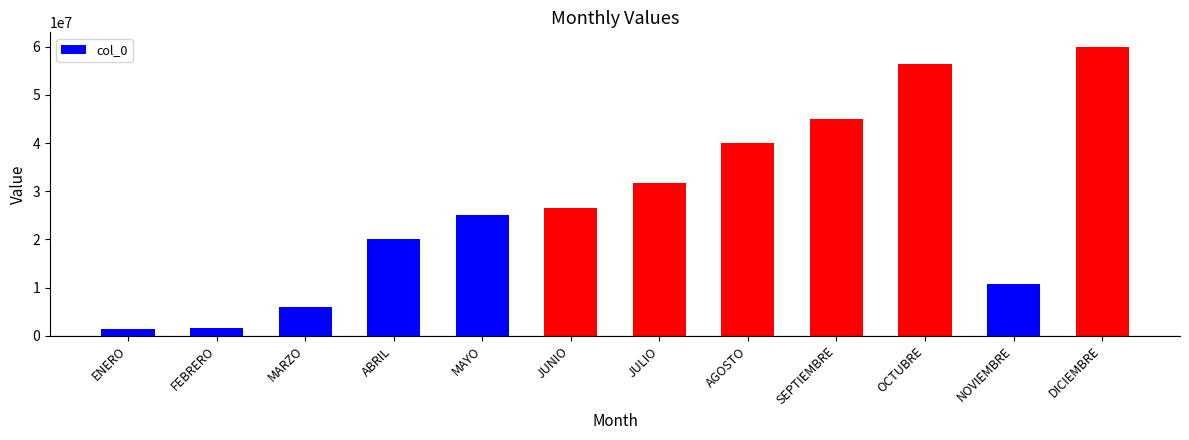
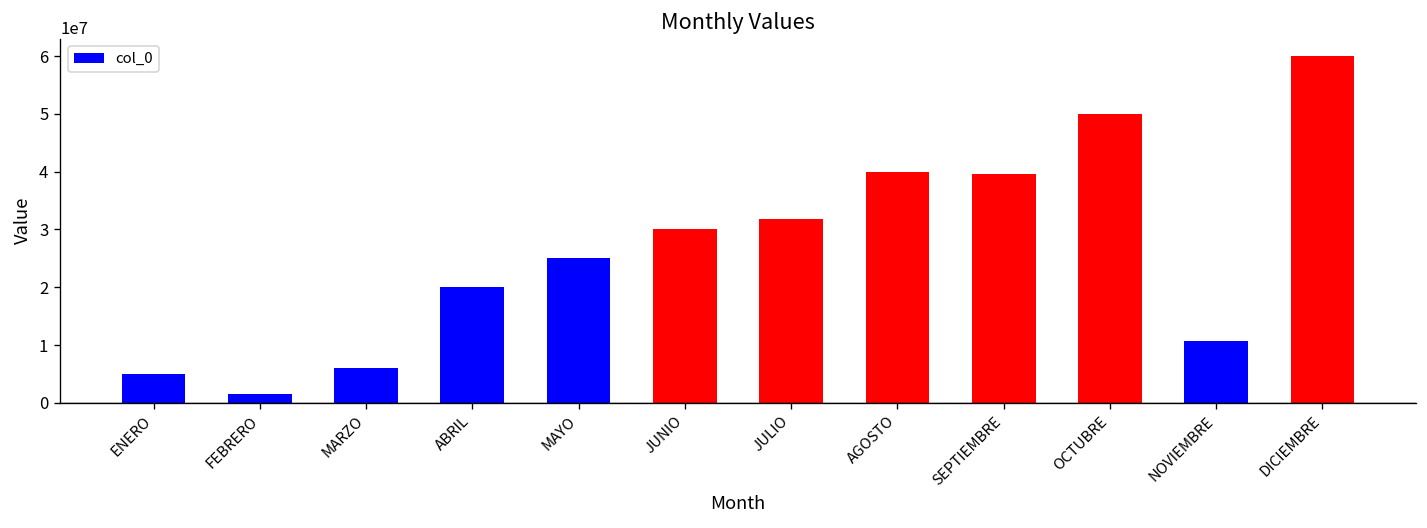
  {
-   "ENERO": 1000000,
+   "ENERO": 5000000,
    "FEBRERO": 2000000,
    "MARZO": 6000000,
    "ABRIL": 20000000,
    "MAYO": 25000000,
-   "JUNIO": 27000000,
+   "JUNIO": 30000000,
    "JULIO": 32000000,
    "AGOSTO": 40000000,
-   "SEPTIEMBRE": 45000000,
-   "OCTUBRE": 57000000,
+   "SEPTIEMBRE": 40000000,
+   "OCTUBRE": 50000000,
    "NOVIEMBRE": 11000000,
    "DICIEMBRE": 60000000
  }
